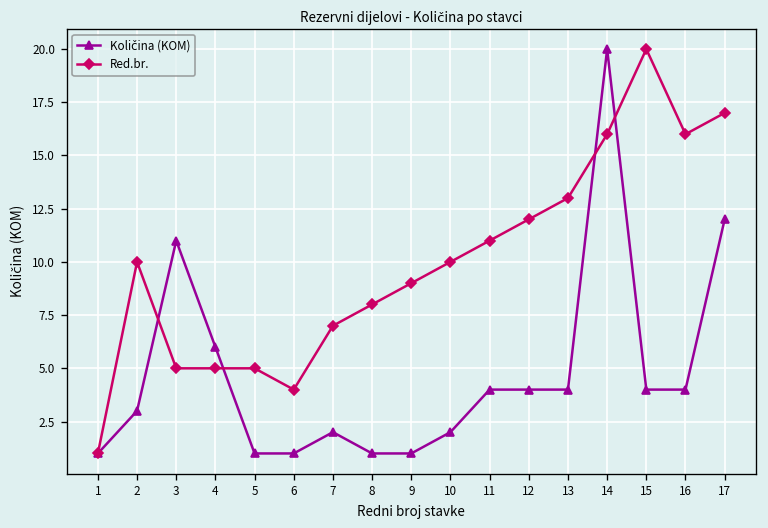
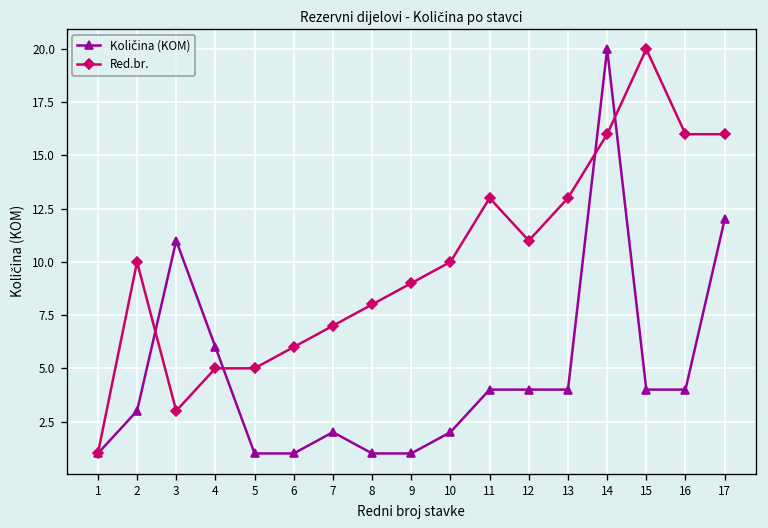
  {
    "Količina (KOM)": {
      "2": 3,
      "3": 11,
      "4": 6,
      "5": 1,
      "6": 1,
      "7": 2,
      "8": 1,
      "9": 1,
      "10": 2,
      "11": 4,
      "12": 4,
      "13": 4,
      "14": 20,
      "15": 4,
      "16": 4,
      "17": 12
    },
    "Red.br.": {
      "2": 10,
-     "3": 5,
+     "3": 3,
      "4": 5,
      "5": 5,
-     "6": 4,
+     "6": 6,
      "7": 7,
      "8": 8,
      "9": 9,
      "10": 10,
-     "11": 11,
-     "12": 12,
+     "11": 13,
+     "12": 11,
      "13": 13,
      "14": 16,
      "15": 20,
      "16": 16,
-     "17": 17
+     "17": 16
    }
  }
